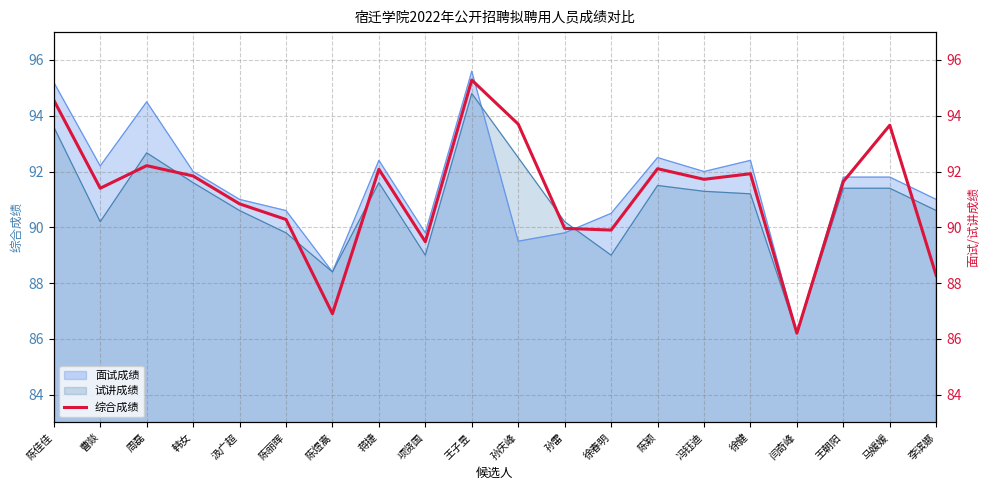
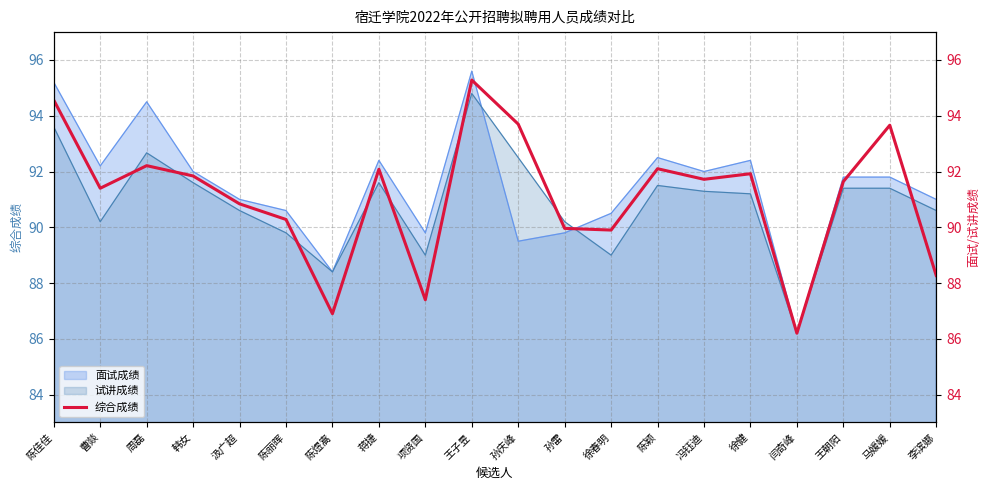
  {
    "综合成绩": {
      "陈佳佳": 94.6,
      "曹燚": 91.4,
      "周磊": 92.2,
      "韩女": 91.8,
      "汲广超": 90.8,
      "陈丽晖": 90.3,
      "陈煜嵩": 86.9,
      "蒋捷": 92.1,
-     "项贤国": 89.5,
+     "项贤国": 87.4,
      "王子昱": 95.3,
      "孙庆峰": 93.7,
      "孙雷": 90.0,
      "徐春明": 89.9,
      "陈颖": 92.1,
      "冯钰迪": 91.7,
      "徐健": 91.9,
      "闫奇峰": 86.2,
      "王朝阳": 91.6,
      "马媛媛": 93.7,
      "李滨娜": 88.3
    }
  }
